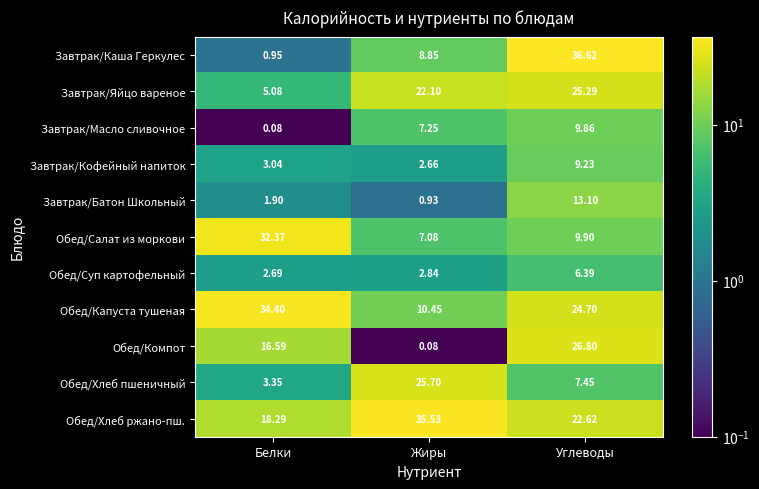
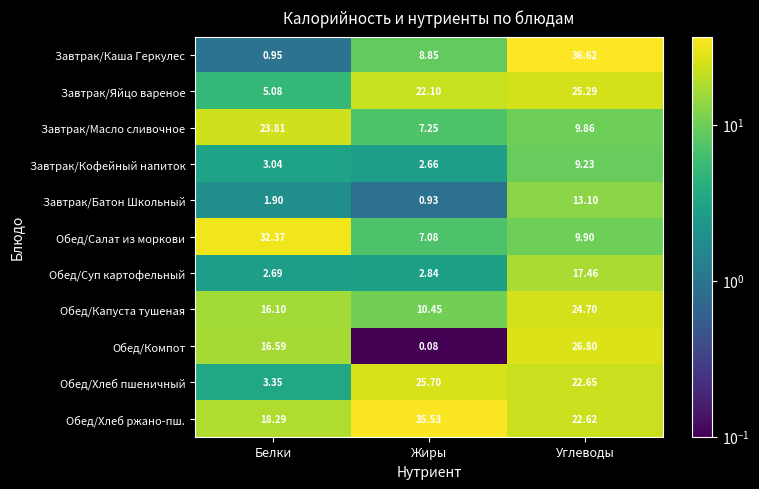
  {
    "Завтрак/Каша Геркулес": {
      "Белки": 0.95,
      "Жиры": 8.85,
      "Углеводы": 36.62
    },
    "Завтрак/Яйцо вареное": {
      "Белки": 5.08,
      "Жиры": 22.10,
      "Углеводы": 25.29
    },
    "Завтрак/Масло сливочное": {
-     "Белки": 0.08,
+     "Белки": 23.81,
      "Жиры": 7.25,
      "Углеводы": 9.86
    },
    "Завтрак/Кофейный напиток": {
      "Белки": 3.04,
      "Жиры": 2.66,
      "Углеводы": 9.23
    },
    "Завтрак/Батон Школьный": {
      "Белки": 1.90,
      "Жиры": 0.93,
      "Углеводы": 13.10
    },
    "Обед/Салат из моркови": {
      "Белки": 32.37,
      "Жиры": 7.08,
      "Углеводы": 9.90
    },
    "Обед/Суп картофельный": {
      "Белки": 2.69,
      "Жиры": 2.84,
-     "Углеводы": 6.39
+     "Углеводы": 17.46
    },
    "Обед/Капуста тушеная": {
-     "Белки": 34.40,
+     "Белки": 16.10,
      "Жиры": 10.45,
      "Углеводы": 24.70
    },
    "Обед/Компот": {
      "Белки": 16.59,
      "Жиры": 0.08,
      "Углеводы": 26.80
    },
    "Обед/Хлеб пшеничный": {
      "Белки": 3.35,
      "Жиры": 25.70,
-     "Углеводы": 7.45
+     "Углеводы": 22.65
    },
    "Обед/Хлеб ржано-пш.": {
      "Белки": 18.29,
      "Жиры": 35.53,
      "Углеводы": 22.62
    }
  }
